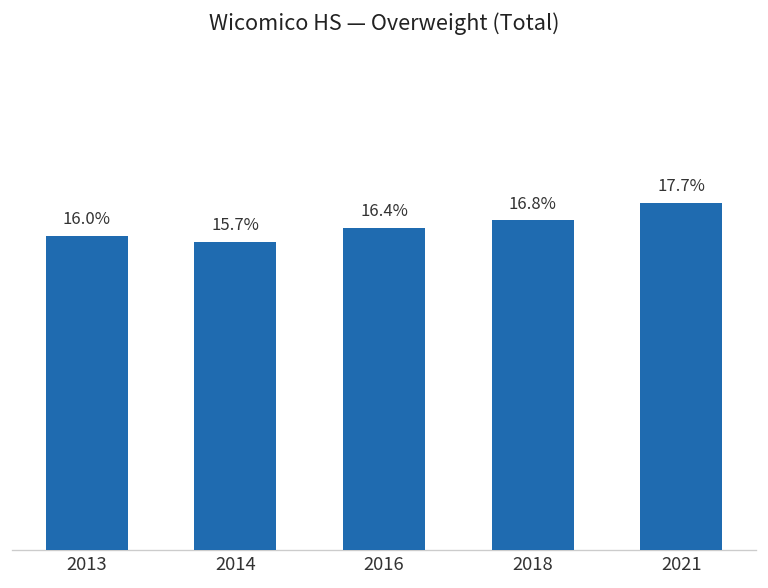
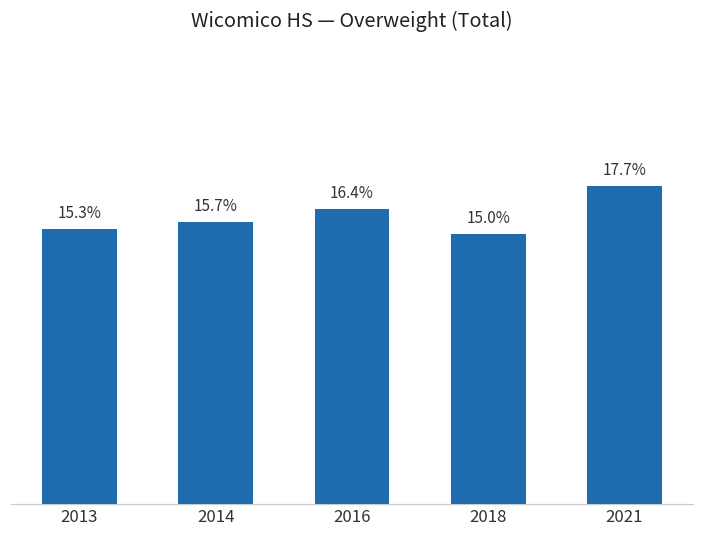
  {
-   "2013": "16.0%",
+   "2013": "15.3%",
    "2014": "15.7%",
    "2016": "16.4%",
-   "2018": "16.8%",
+   "2018": "15.0%",
    "2021": "17.7%"
  }
